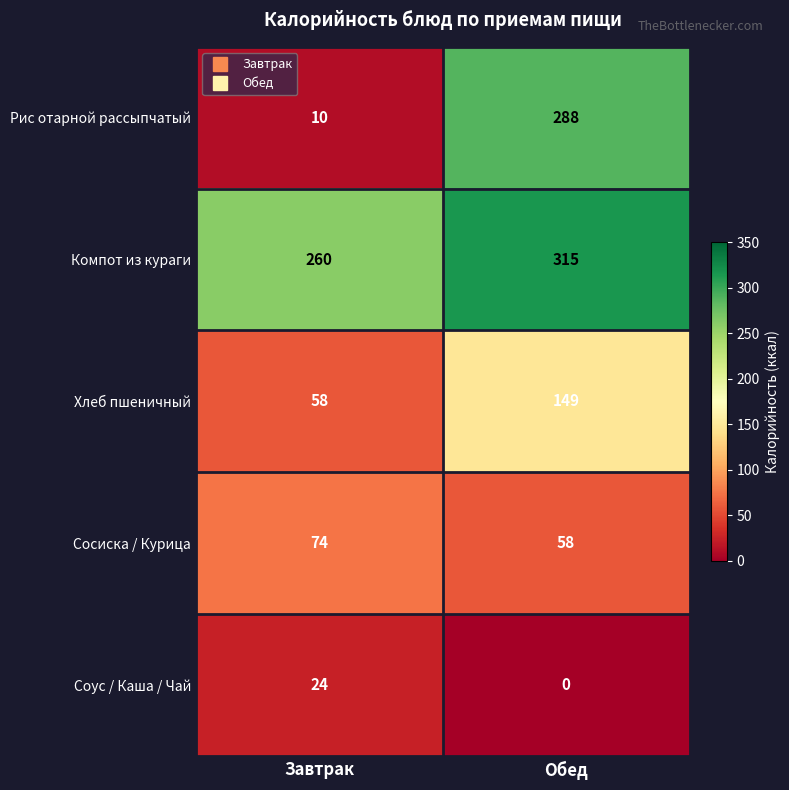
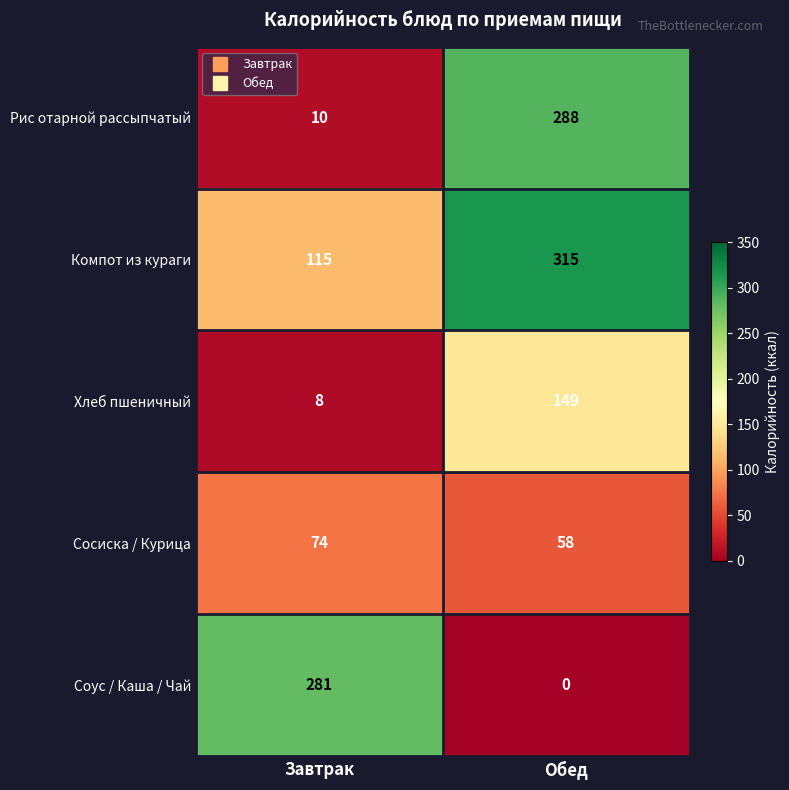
  {
    "Рис отарной рассыпчатый": {
      "Завтрак": 10,
      "Обед": 288
    },
    "Компот из кураги": {
-     "Завтрак": 260,
+     "Завтрак": 115,
      "Обед": 315
    },
    "Хлеб пшеничный": {
-     "Завтрак": 58,
+     "Завтрак": 8,
      "Обед": 149
    },
    "Сосиска / Курица": {
      "Завтрак": 74,
      "Обед": 58
    },
    "Соус / Каша / Чай": {
-     "Завтрак": 24,
+     "Завтрак": 281,
      "Обед": 0
    }
  }
